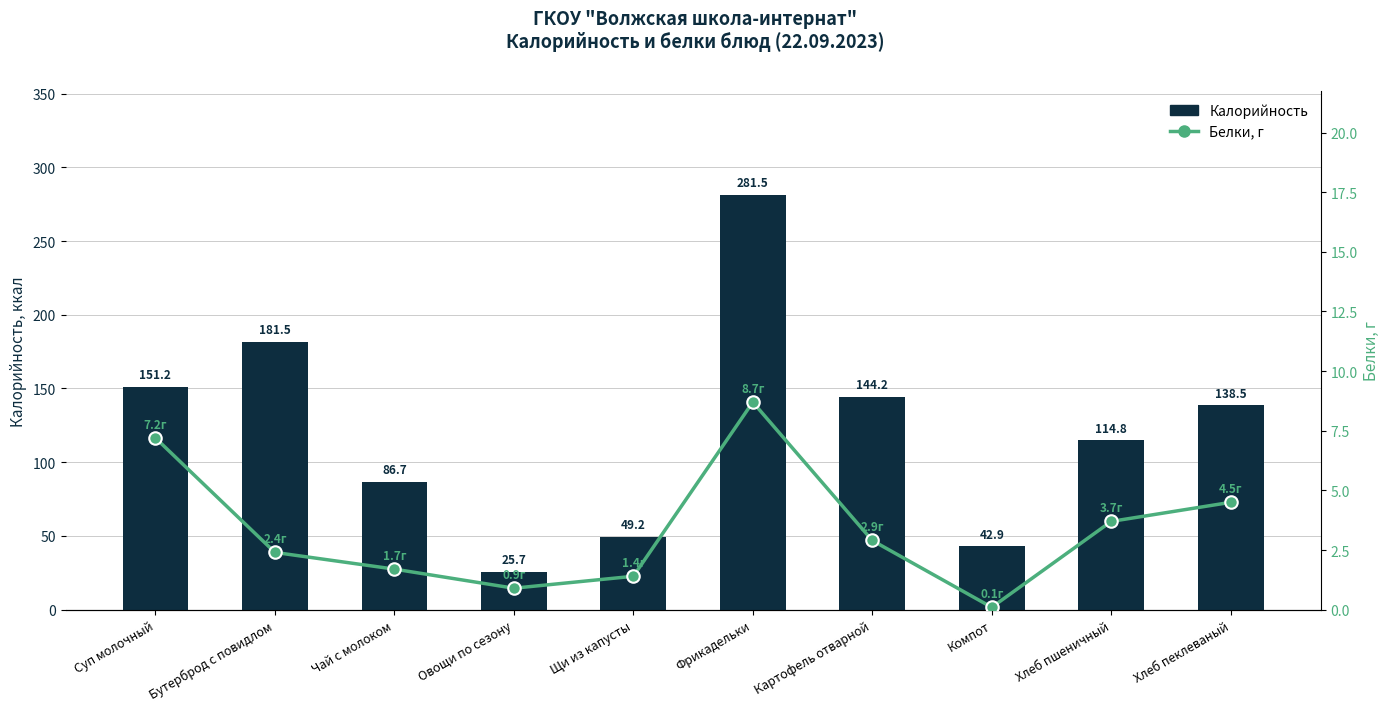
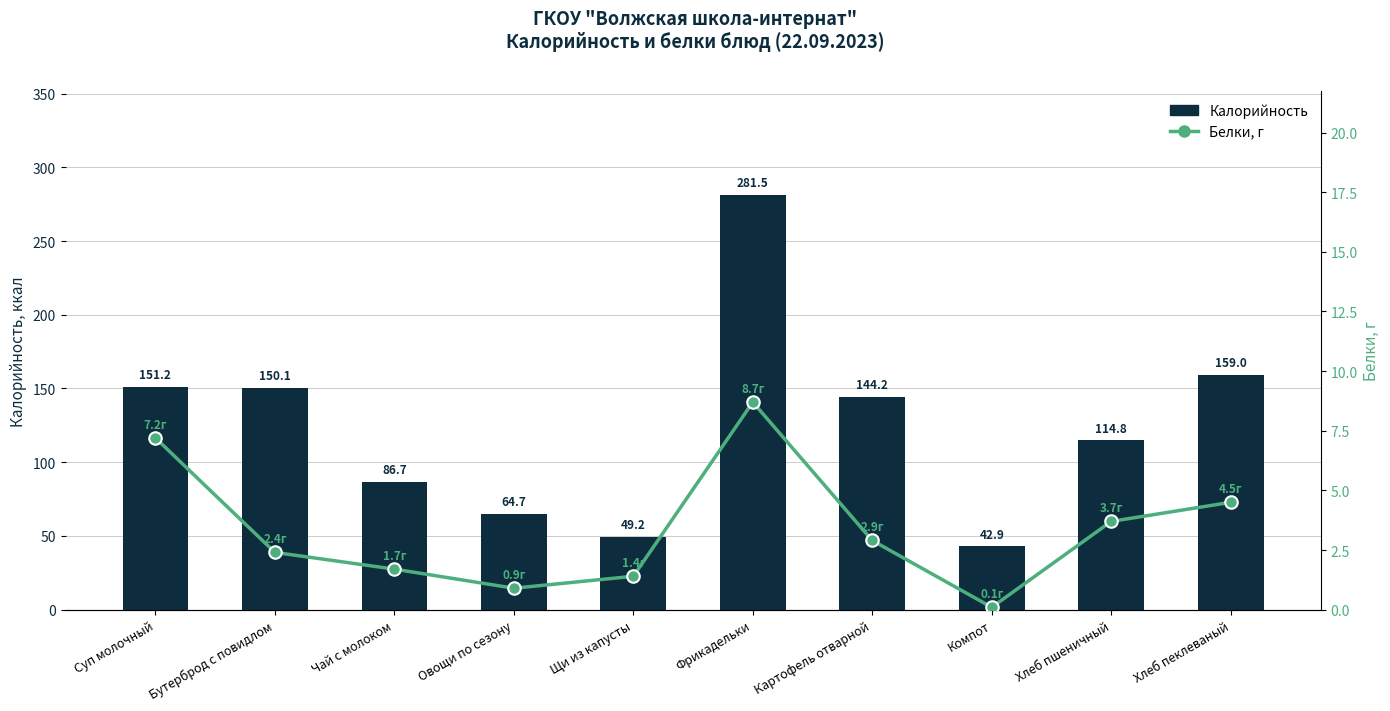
  {
    "Калорийность": {
      "Суп молочный": 151.2,
-     "Бутерброд с повидлом": 181.5,
+     "Бутерброд с повидлом": 150.1,
      "Чай с молоком": 86.7,
-     "Овощи по сезону": 25.7,
+     "Овощи по сезону": 64.7,
      "Щи из капусты": 49.2,
      "Фрикадельки": 281.5,
      "Картофель отварной": 144.2,
      "Компот": 42.9,
      "Хлеб пшеничный": 114.8,
-     "Хлеб пеклеваный": 138.5
+     "Хлеб пеклеваный": 159.0
    }
  }
